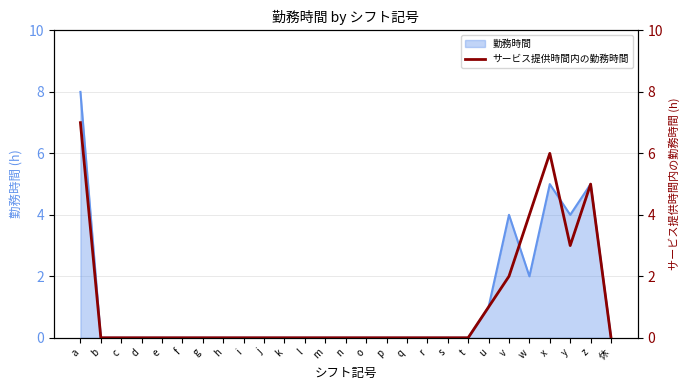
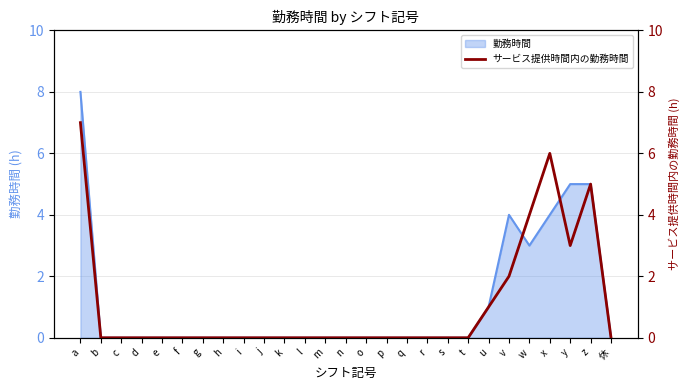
  {
    "勤務時間": {
      "a": 8,
      "b": 0,
      "c": 0,
      "d": 0,
      "e": 0,
      "f": 0,
      "g": 0,
      "h": 0,
      "i": 0,
      "j": 0,
      "k": 0,
      "l": 0,
      "m": 0,
      "n": 0,
      "o": 0,
      "p": 0,
      "q": 0,
      "r": 0,
      "s": 0,
      "t": 0,
      "u": 1,
      "v": 4,
-     "w": 2,
-     "x": 5,
-     "y": 4,
+     "w": 3,
+     "x": 4,
+     "y": 5,
      "z": 5,
      "休": 0
    },
    "サービス提供時間内の勤務時間": {
      "a": 7.0,
      "b": 0.0,
      "c": 0.0,
      "d": 0.0,
      "e": 0.0,
      "f": 0.0,
      "g": 0.0,
      "h": 0.0,
      "i": 0.0,
      "j": 0.0,
      "k": 0.0,
      "l": 0.0,
      "m": 0.0,
      "n": 0.0,
      "o": 0.0,
      "p": 0.0,
      "q": 0.0,
      "r": 0.0,
      "s": 0.0,
      "t": 0.0,
      "u": 1.0,
      "v": 2.0,
      "w": 4.0,
      "x": 6.0,
      "y": 3.0,
      "z": 5.0,
      "休": 0.0
    }
  }
